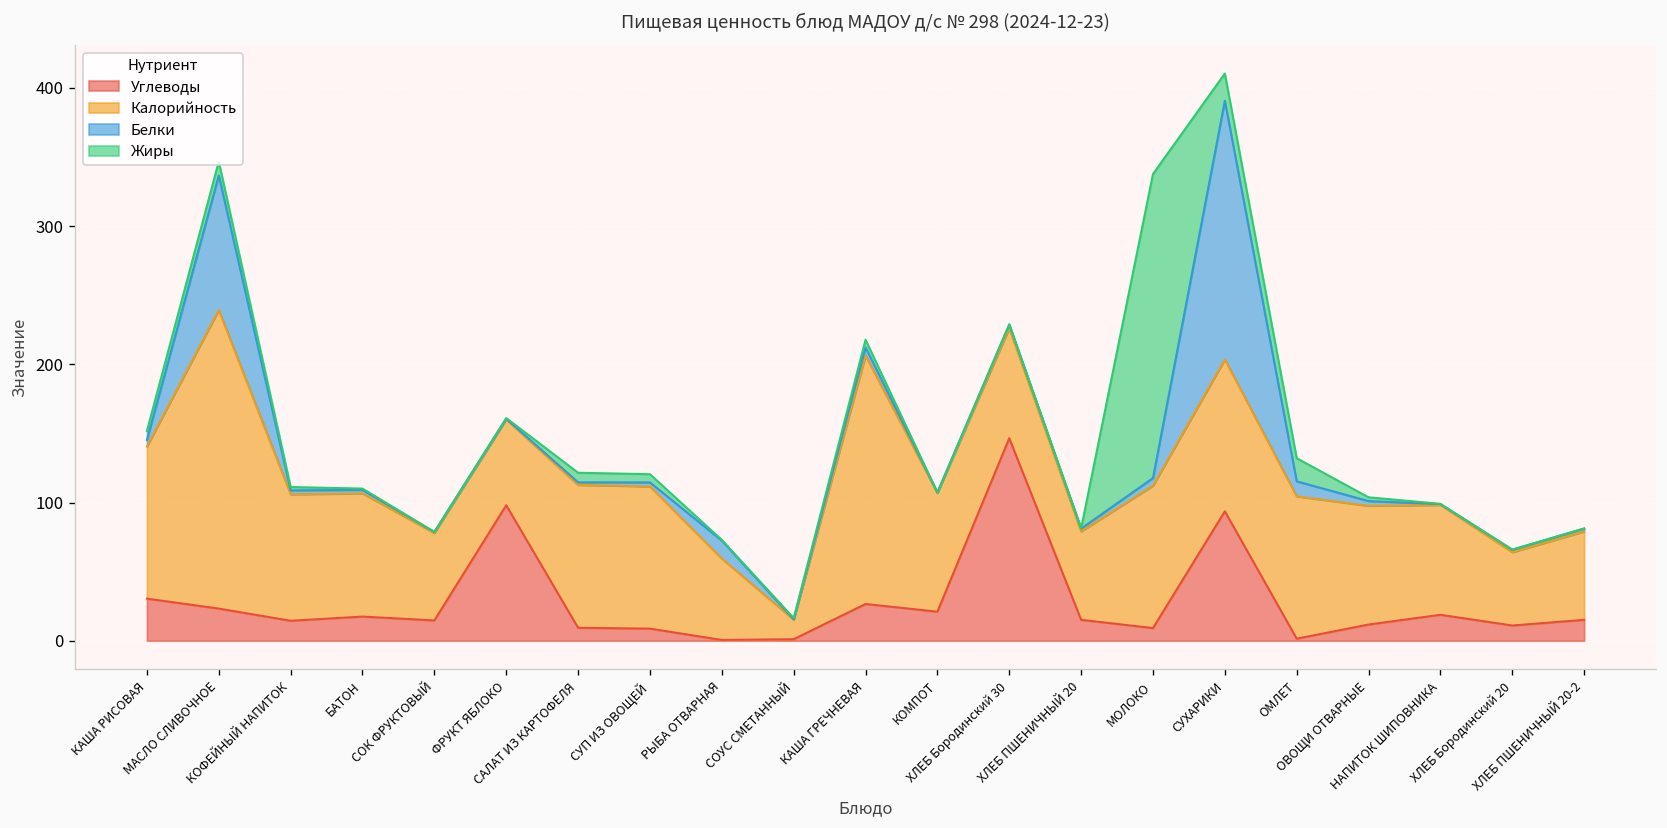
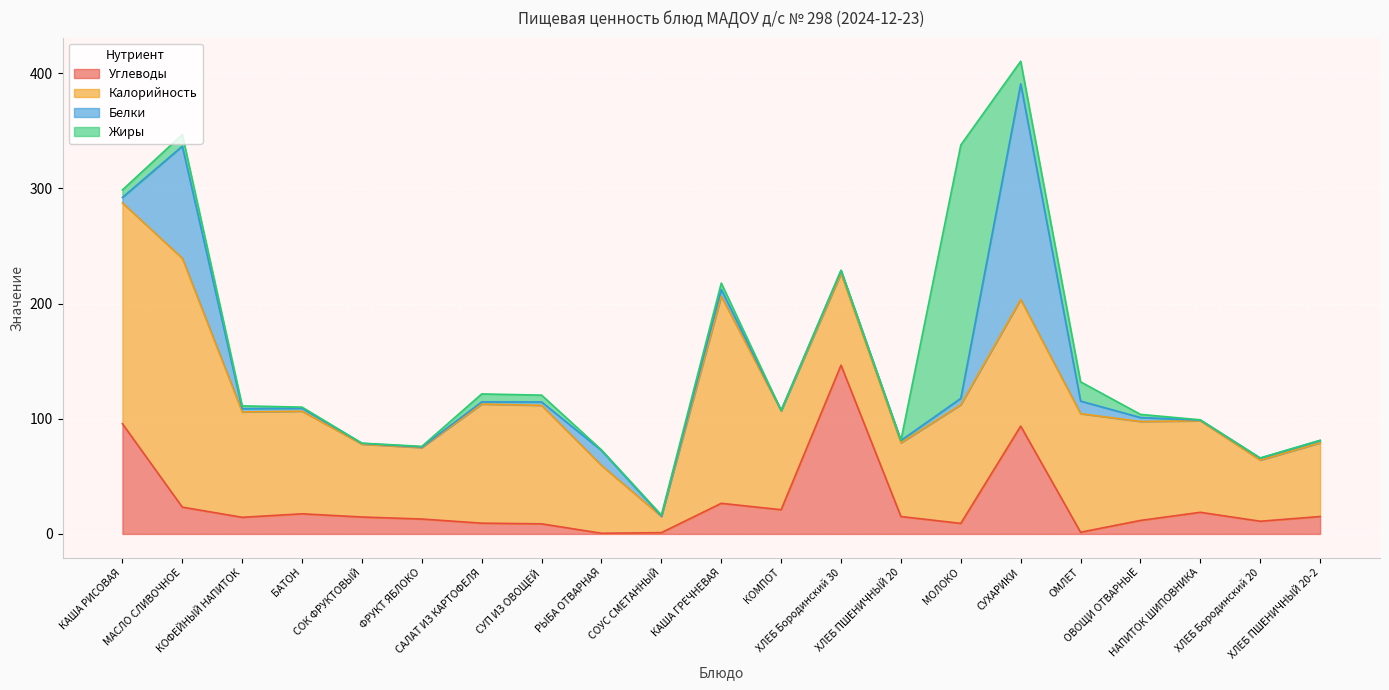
  {
    "Углеводы": {
-     "КАША РИСОВАЯ": 30,
+     "КАША РИСОВАЯ": 96,
      "МАСЛО СЛИВОЧНОЕ": 23,
      "КОФЕЙНЫЙ НАПИТОК": 14,
      "БАТОН": 17,
      "СОК ФРУКТОВЫЙ": 15,
-     "ФРУКТ ЯБЛОКО": 98,
+     "ФРУКТ ЯБЛОКО": 13,
      "САЛАТ ИЗ КАРТОФЕЛЯ": 9,
      "СУП ИЗ ОВОЩЕЙ": 9,
      "РЫБА ОТВАРНАЯ": 1,
      "СОУС СМЕТАННЫЙ": 1,
      "КАША ГРЕЧНЕВАЯ": 27,
      "КОМПОТ": 21,
      "ХЛЕБ Бородинский 30": 147,
      "ХЛЕБ ПШЕНИЧНЫЙ 20": 15,
      "МОЛОКО": 9,
      "СУХАРИКИ": 94,
      "ОМЛЕТ": 1,
      "ОВОЩИ ОТВАРНЫЕ": 12,
      "НАПИТОК ШИПОВНИКА": 19,
      "ХЛЕБ Бородинский 20": 11,
      "ХЛЕБ ПШЕНИЧНЫЙ 20-2": 15
    },
    "Калорийность": {
-     "КАША РИСОВАЯ": 110,
+     "КАША РИСОВАЯ": 192,
      "МАСЛО СЛИВОЧНОЕ": 216,
      "КОФЕЙНЫЙ НАПИТОК": 91,
      "БАТОН": 89,
      "СУП ИЗ ОВОЩЕЙ": 103,
      "РЫБА ОТВАРНАЯ": 59,
      "КАША ГРЕЧНЕВАЯ": 180,
      "ХЛЕБ Бородинский 30": 80,
      "МОЛОКО": 103,
      "СУХАРИКИ": 110,
      "ОМЛЕТ": 103,
      "ОВОЩИ ОТВАРНЫЕ": 86
    },
    "Белки": {
      "КАША РИСОВАЯ": 5,
      "МАСЛО СЛИВОЧНОЕ": 97,
      "КОФЕЙНЫЙ НАПИТОК": 3,
      "СУП ИЗ ОВОЩЕЙ": 3,
      "КАША ГРЕЧНЕВАЯ": 6,
      "МОЛОКО": 6,
      "СУХАРИКИ": 187,
      "ОМЛЕТ": 11,
      "ОВОЩИ ОТВАРНЫЕ": 3
    },
    "Жиры": {
      "КАША РИСОВАЯ": 7,
      "КОФЕЙНЫЙ НАПИТОК": 2,
      "САЛАТ ИЗ КАРТОФЕЛЯ": 7,
      "СУП ИЗ ОВОЩЕЙ": 6,
      "КАША ГРЕЧНЕВАЯ": 6,
      "МОЛОКО": 220,
      "СУХАРИКИ": 20,
      "ОМЛЕТ": 17,
      "ОВОЩИ ОТВАРНЫЕ": 3
    }
  }
